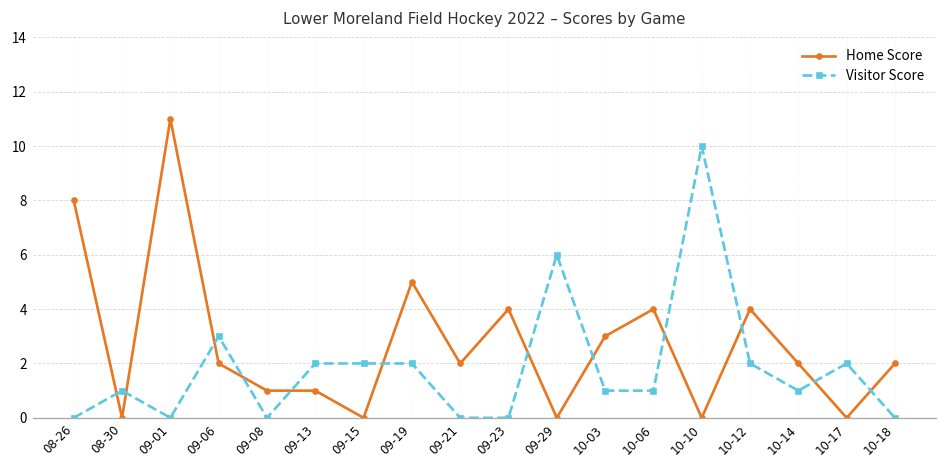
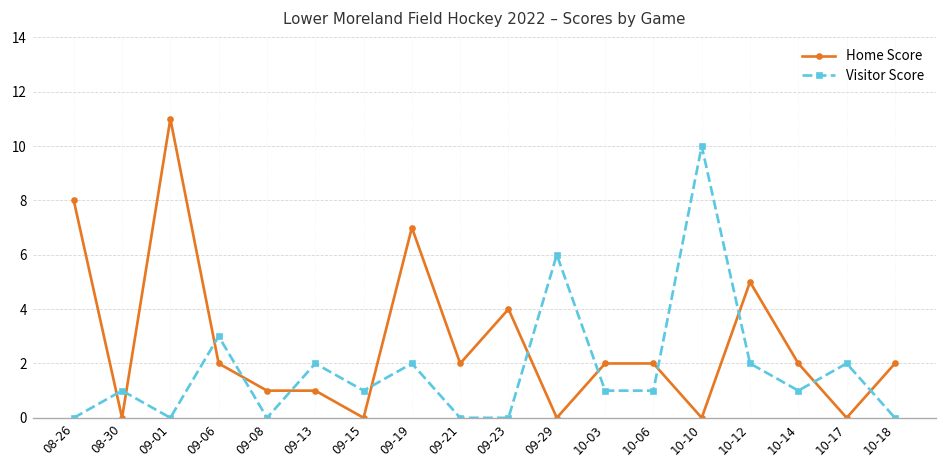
  {
    "Home Score": {
      "08-26": 8,
      "08-30": 0,
      "09-01": 11,
      "09-06": 2,
      "09-08": 1,
      "09-13": 1,
      "09-15": 0,
-     "09-19": 5,
+     "09-19": 7,
      "09-21": 2,
      "09-23": 4,
      "09-29": 0,
-     "10-03": 3,
-     "10-06": 4,
+     "10-03": 2,
+     "10-06": 2,
      "10-10": 0,
-     "10-12": 4,
+     "10-12": 5,
      "10-14": 2,
      "10-17": 0,
      "10-18": 2
    },
    "Visitor Score": {
      "08-26": 0,
      "08-30": 1,
      "09-01": 0,
      "09-06": 3,
      "09-08": 0,
      "09-13": 2,
-     "09-15": 2,
+     "09-15": 1,
      "09-19": 2,
      "09-21": 0,
      "09-23": 0,
      "09-29": 6,
      "10-03": 1,
      "10-06": 1,
      "10-10": 10,
      "10-12": 2,
      "10-14": 1,
      "10-17": 2,
      "10-18": 0
    }
  }
